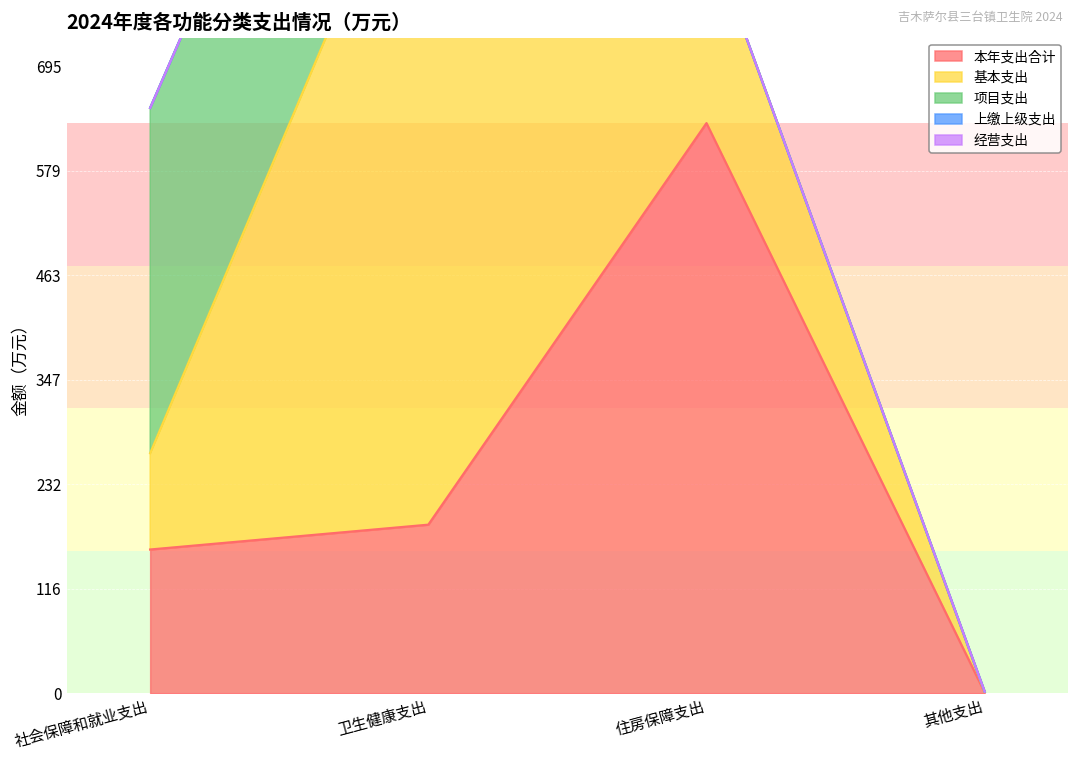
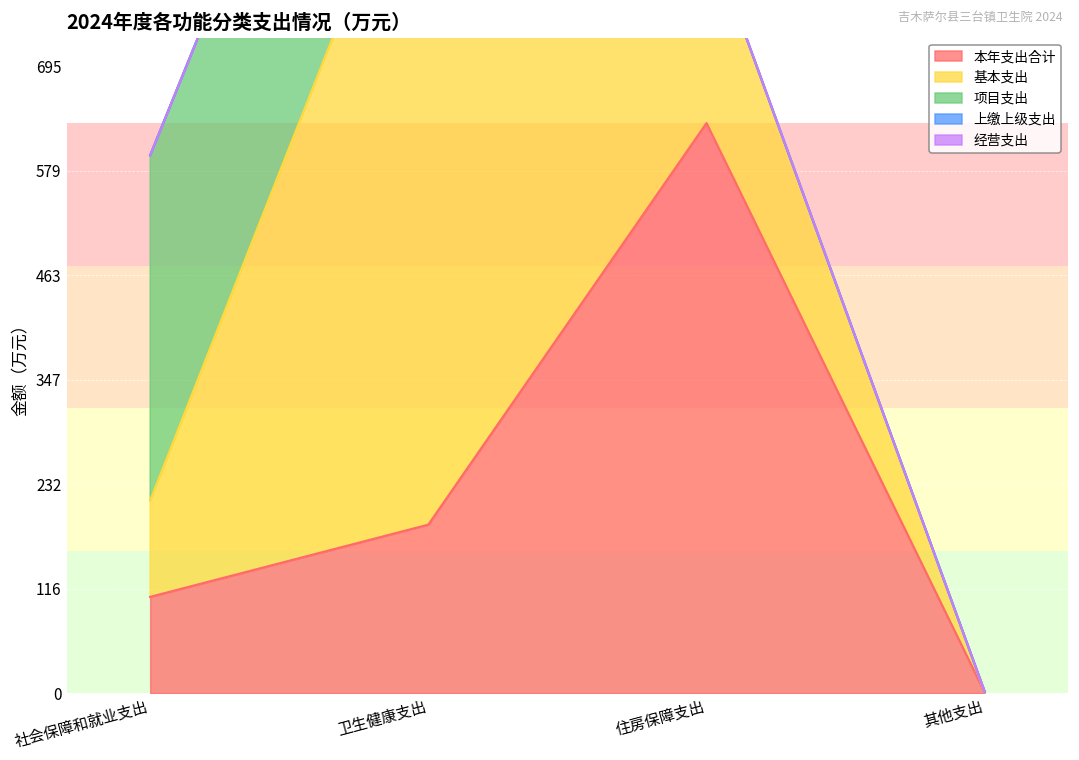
  {
    "本年支出合计": {
-     "社会保障和就业支出": 160,
+     "社会保障和就业支出": 110,
      "卫生健康支出": 190,
      "住房保障支出": 630
    },
    "基本支出": {
      "社会保障和就业支出": 110
    }
  }
